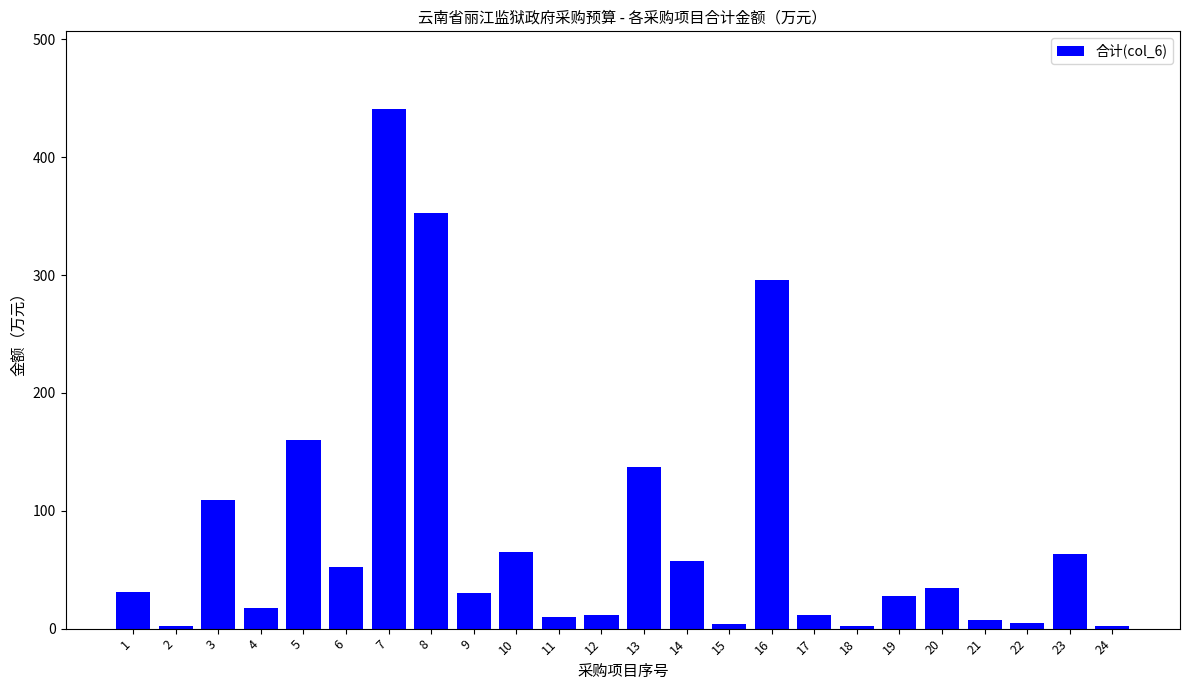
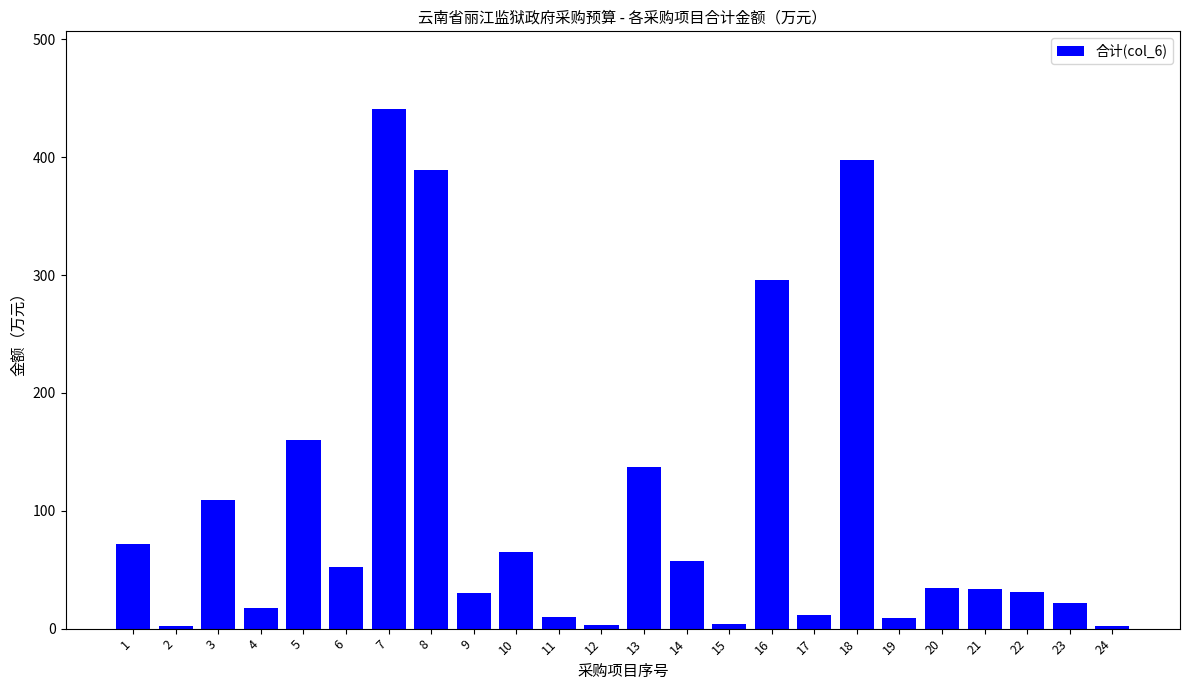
  {
-   "1": 31,
+   "1": 72,
    "3": 109,
    "4": 17,
    "5": 160,
    "6": 52,
    "7": 441,
-   "8": 353,
+   "8": 389,
    "9": 30,
    "10": 65,
    "11": 10,
-   "12": 11,
+   "12": 3,
    "13": 138,
    "14": 58,
    "15": 4,
    "16": 296,
    "17": 12,
-   "18": 2,
-   "19": 27,
+   "18": 398,
+   "19": 9,
    "20": 35,
-   "21": 7,
-   "22": 5,
-   "23": 64
+   "21": 34,
+   "22": 31,
+   "23": 22
  }
